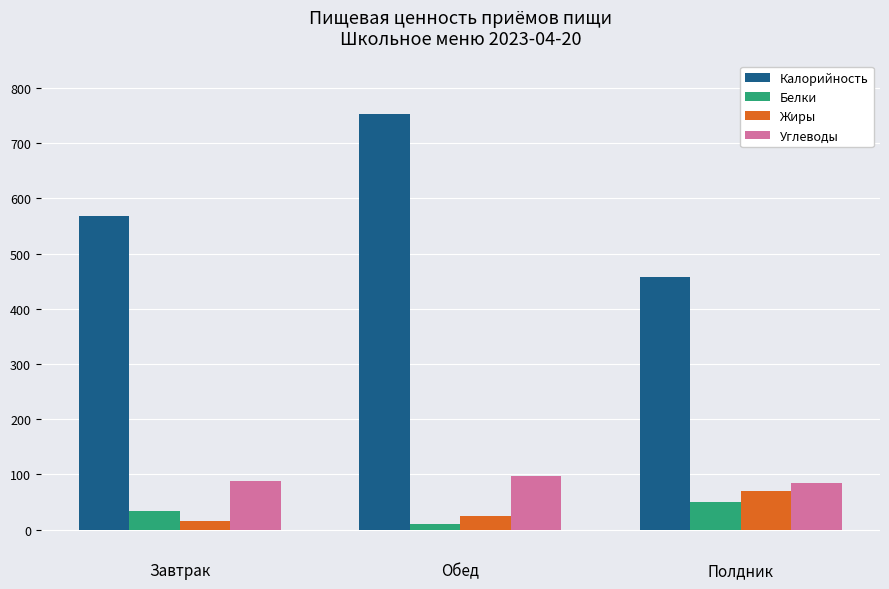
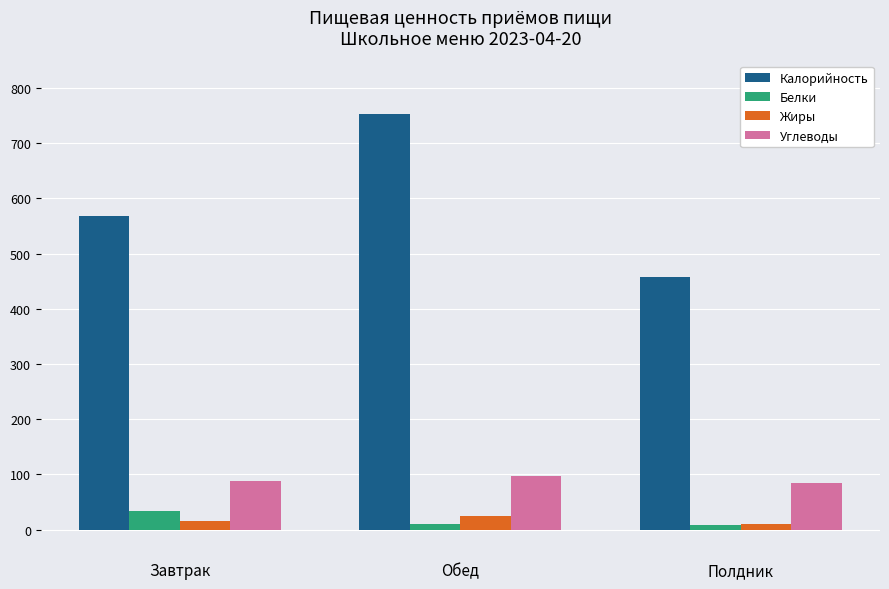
  {
    "Калорийность": {
      "Завтрак": 570,
      "Обед": 750,
      "Полдник": 460
    },
    "Белки": {
      "Завтрак": 30,
      "Обед": 10,
-     "Полдник": 50
+     "Полдник": 10
    },
    "Жиры": {
      "Завтрак": 20,
      "Обед": 20,
-     "Полдник": 70
+     "Полдник": 10
    },
    "Углеводы": {
      "Завтрак": 90,
      "Обед": 100,
      "Полдник": 80
    }
  }
